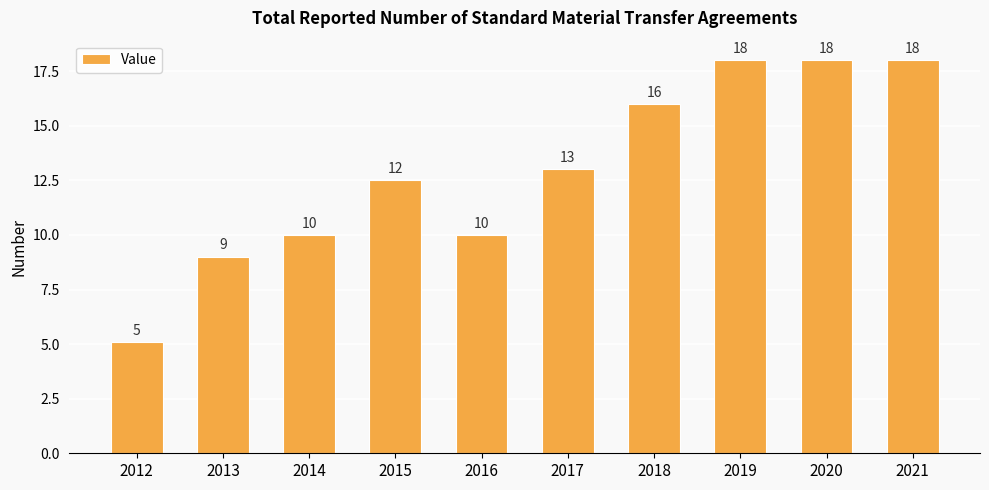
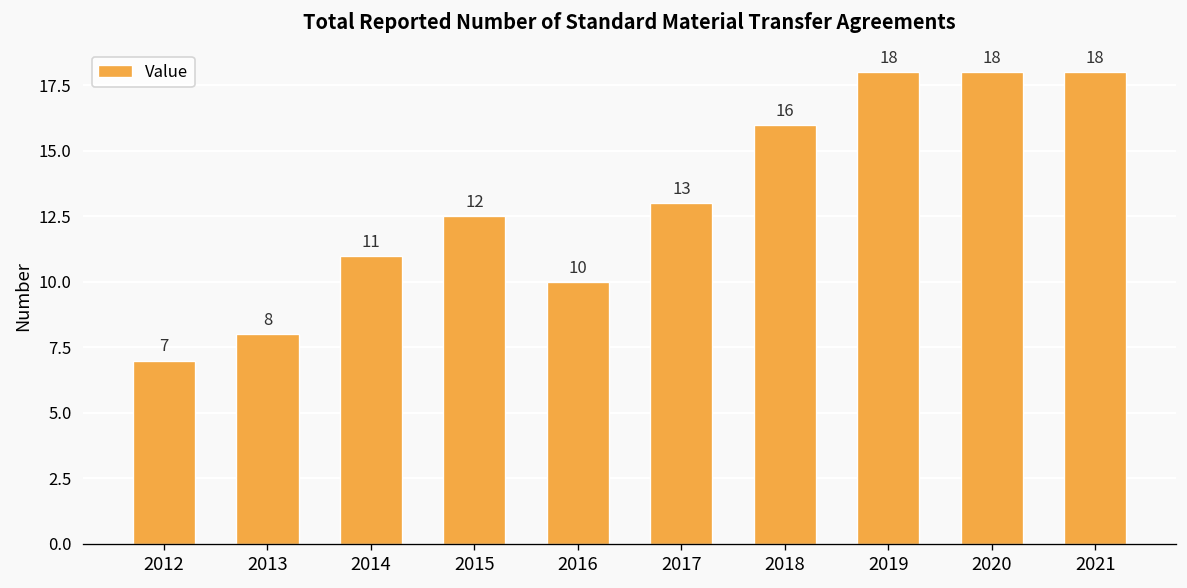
  {
-   "2012": 5,
-   "2013": 9,
-   "2014": 10,
+   "2012": 7,
+   "2013": 8,
+   "2014": 11,
    "2015": 12,
    "2016": 10,
    "2017": 13,
    "2018": 16,
    "2019": 18,
    "2020": 18,
    "2021": 18
  }
